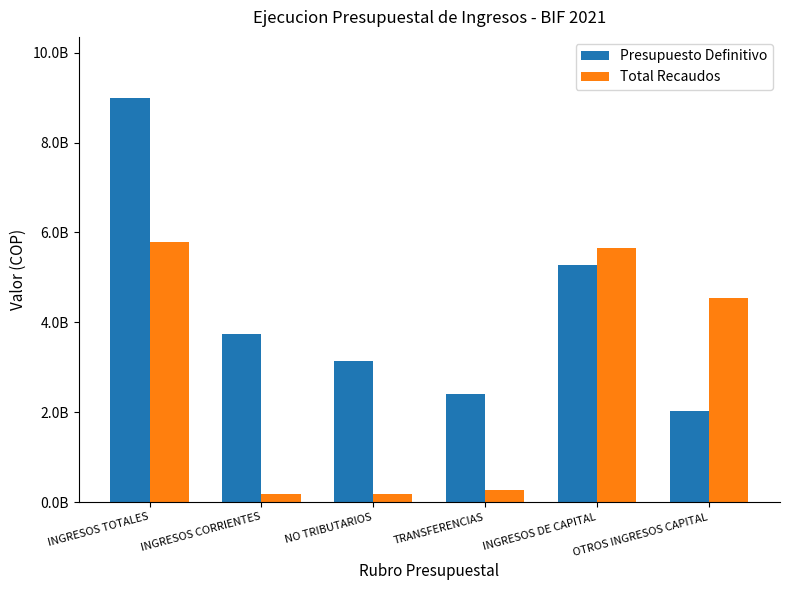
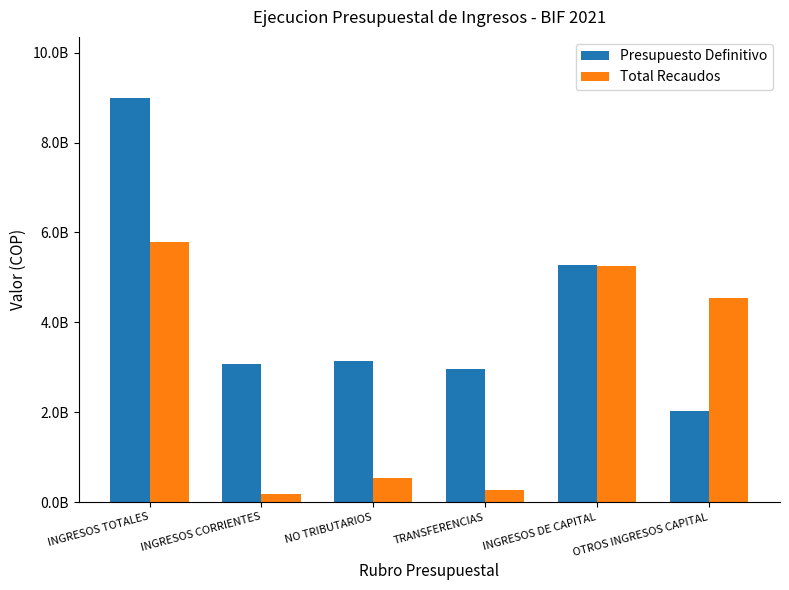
  {
    "Presupuesto Definitivo": {
      "INGRESOS TOTALES": 9000000000,
-     "INGRESOS CORRIENTES": 3700000000,
+     "INGRESOS CORRIENTES": 3100000000,
      "NO TRIBUTARIOS": 3100000000,
-     "TRANSFERENCIAS": 2400000000,
+     "TRANSFERENCIAS": 3000000000,
      "INGRESOS DE CAPITAL": 5300000000,
      "OTROS INGRESOS CAPITAL": 2000000000
    },
    "Total Recaudos": {
      "INGRESOS TOTALES": 5800000000,
      "INGRESOS CORRIENTES": 200000000,
-     "NO TRIBUTARIOS": 200000000,
+     "NO TRIBUTARIOS": 500000000,
      "TRANSFERENCIAS": 300000000,
-     "INGRESOS DE CAPITAL": 5700000000,
+     "INGRESOS DE CAPITAL": 5300000000,
      "OTROS INGRESOS CAPITAL": 4500000000
    }
  }
